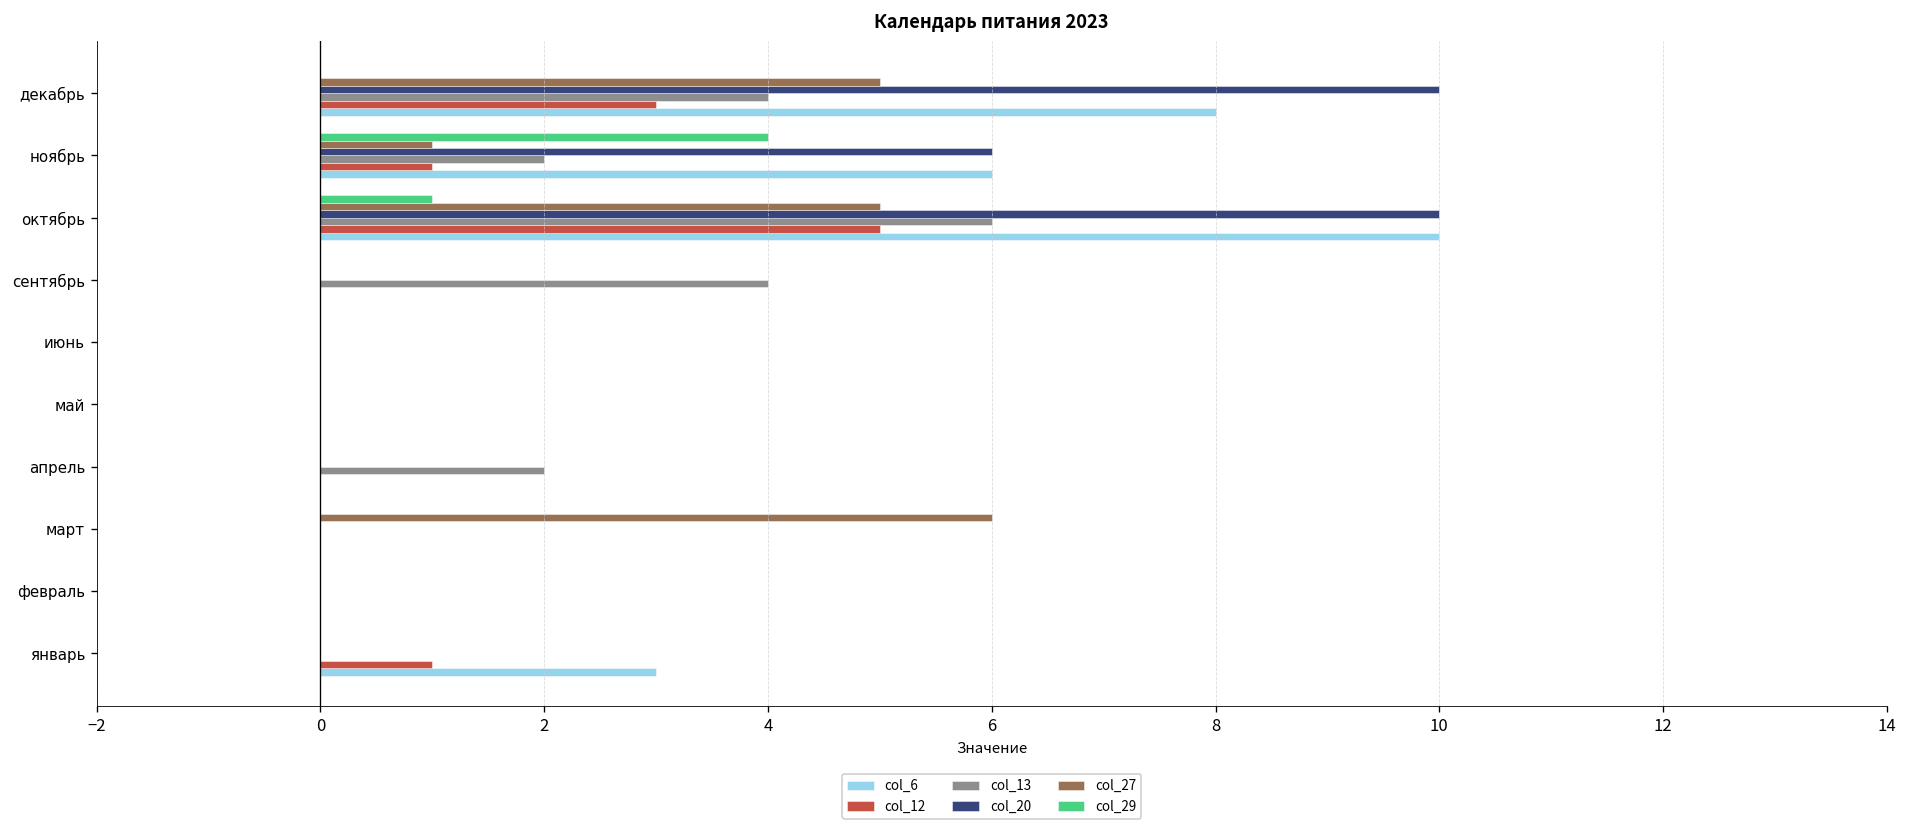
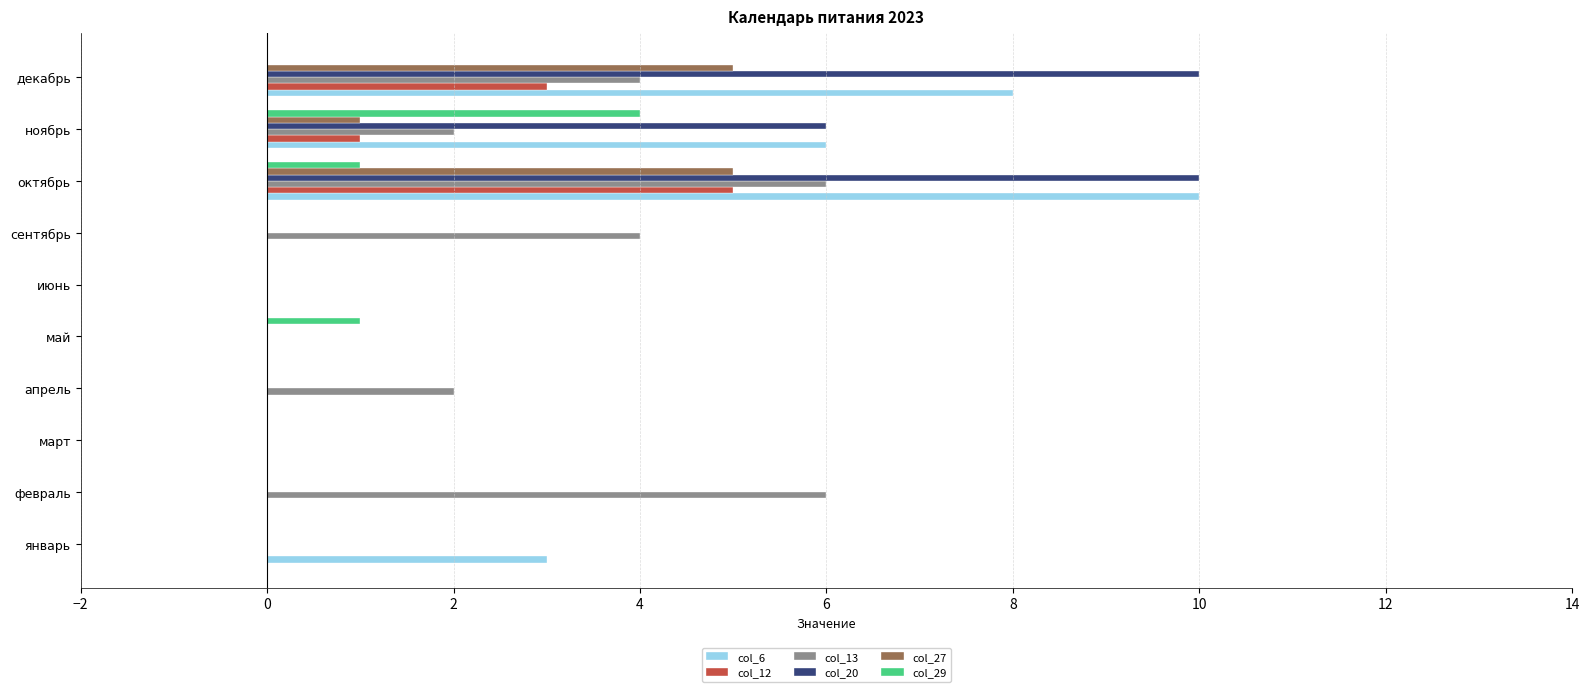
  {
    "col_6": {
      "декабрь": 8,
      "ноябрь": 6,
      "октябрь": 10,
      "сентябрь": 0,
      "июнь": 0,
      "май": 0,
      "апрель": 0,
      "март": 0,
      "февраль": 0,
      "январь": 3
    },
    "col_12": {
      "декабрь": 3,
      "ноябрь": 1,
      "октябрь": 5,
      "сентябрь": 0,
      "июнь": 0,
      "май": 0,
      "апрель": 0,
      "март": 0,
      "февраль": 0,
-     "январь": 1
+     "январь": 0
    },
    "col_13": {
      "декабрь": 4,
      "ноябрь": 2,
      "октябрь": 6,
      "сентябрь": 4,
      "июнь": 0,
      "май": 0,
      "апрель": 2,
      "март": 0,
-     "февраль": 0,
+     "февраль": 6,
      "январь": 0
    },
    "col_20": {
      "декабрь": 10,
      "ноябрь": 6,
      "октябрь": 10,
      "сентябрь": 0,
      "июнь": 0,
      "май": 0,
      "апрель": 0,
      "март": 0,
      "февраль": 0,
      "январь": 0
    },
    "col_27": {
      "декабрь": 5,
      "ноябрь": 1,
      "октябрь": 5,
      "сентябрь": 0,
      "июнь": 0,
      "май": 0,
      "апрель": 0,
-     "март": 6,
+     "март": 0,
      "февраль": 0,
      "январь": 0
    },
    "col_29": {
      "декабрь": 0,
      "ноябрь": 4,
      "октябрь": 1,
      "сентябрь": 0,
      "июнь": 0,
-     "май": 0,
+     "май": 1,
      "апрель": 0,
      "март": 0,
      "февраль": 0,
      "январь": 0
    }
  }
